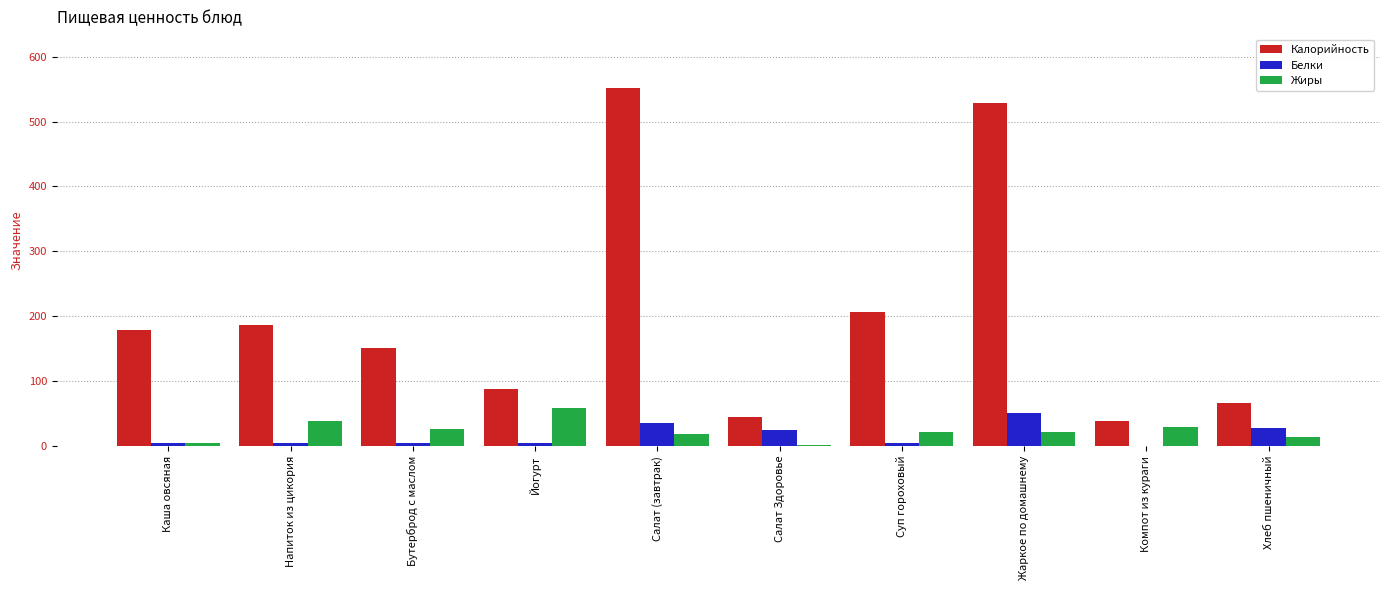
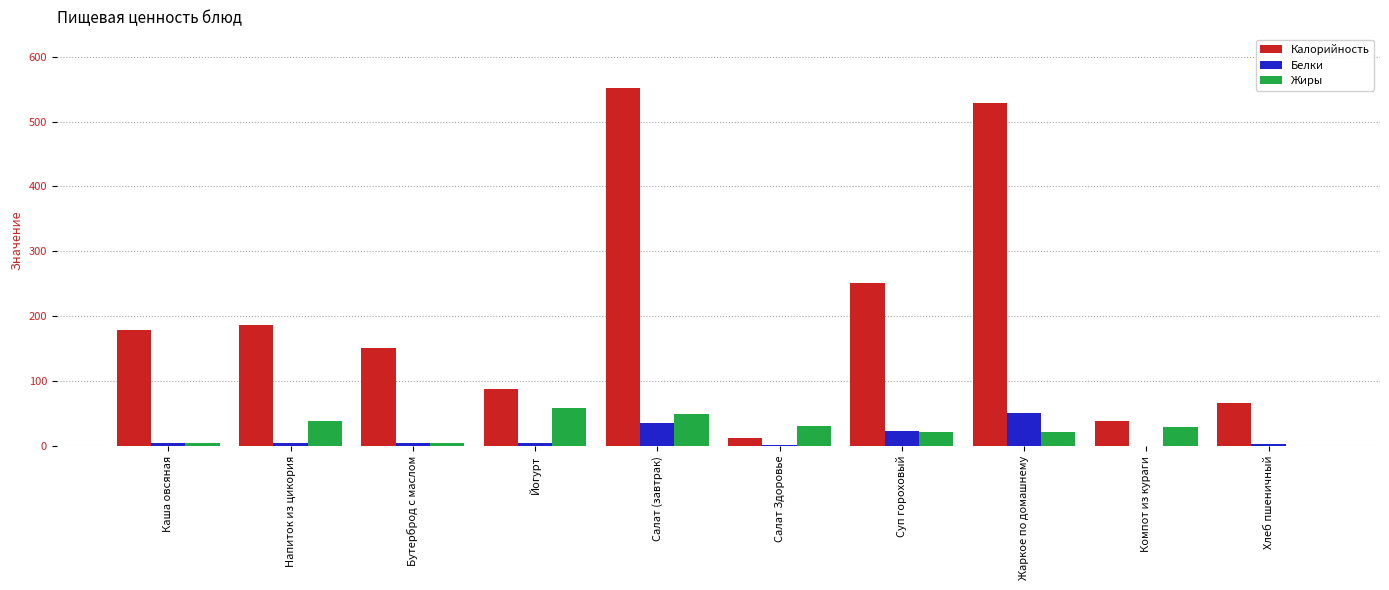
  {
    "Калорийность": {
      "Каша овсяная": 180,
      "Напиток из цикория": 190,
      "Бутерброд с маслом": 150,
      "Йогурт": 90,
      "Салат (завтрак)": 550,
-     "Салат Здоровье": 40,
-     "Суп гороховый": 210,
+     "Салат Здоровье": 10,
+     "Суп гороховый": 250,
      "Жаркое по домашнему": 530,
      "Компот из кураги": 40,
      "Хлеб пшеничный": 70
    },
    "Белки": {
      "Каша овсяная": 0,
      "Напиток из цикория": 0,
      "Бутерброд с маслом": 0,
      "Йогурт": 0,
      "Салат (завтрак)": 40,
-     "Салат Здоровье": 20,
-     "Суп гороховый": 10,
+     "Салат Здоровье": 0,
+     "Суп гороховый": 20,
      "Жаркое по домашнему": 50,
      "Компот из кураги": 0,
-     "Хлеб пшеничный": 30
+     "Хлеб пшеничный": 0
    },
    "Жиры": {
      "Каша овсяная": 10,
      "Напиток из цикория": 40,
-     "Бутерброд с маслом": 30,
+     "Бутерброд с маслом": 10,
      "Йогурт": 60,
-     "Салат (завтрак)": 20,
-     "Салат Здоровье": 0,
+     "Салат (завтрак)": 50,
+     "Салат Здоровье": 30,
      "Суп гороховый": 20,
      "Жаркое по домашнему": 20,
      "Компот из кураги": 30,
-     "Хлеб пшеничный": 10
+     "Хлеб пшеничный": 0
    }
  }
